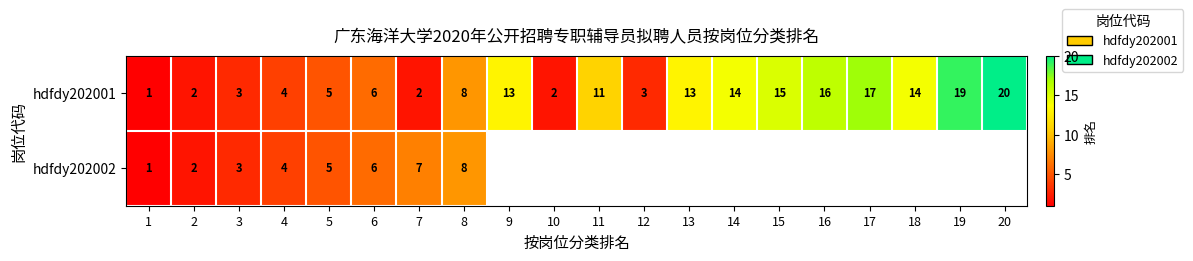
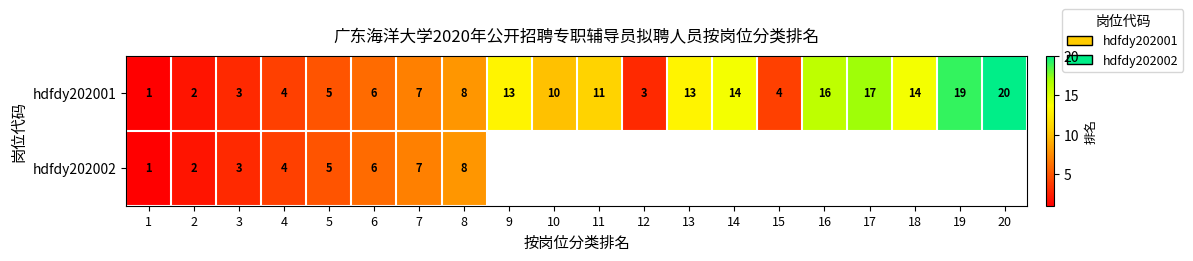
  {
    "hdfdy202001": {
      "1": 1,
      "2": 2,
      "3": 3,
      "4": 4,
      "5": 5,
      "6": 6,
-     "7": 2,
+     "7": 7,
      "8": 8,
      "9": 13,
-     "10": 2,
+     "10": 10,
      "11": 11,
      "12": 3,
      "13": 13,
      "14": 14,
-     "15": 15,
+     "15": 4,
      "16": 16,
      "17": 17,
      "18": 14,
      "19": 19,
      "20": 20
    },
    "hdfdy202002": {
      "1": 1,
      "2": 2,
      "3": 3,
      "4": 4,
      "5": 5,
      "6": 6,
      "7": 7,
      "8": 8
    }
  }
